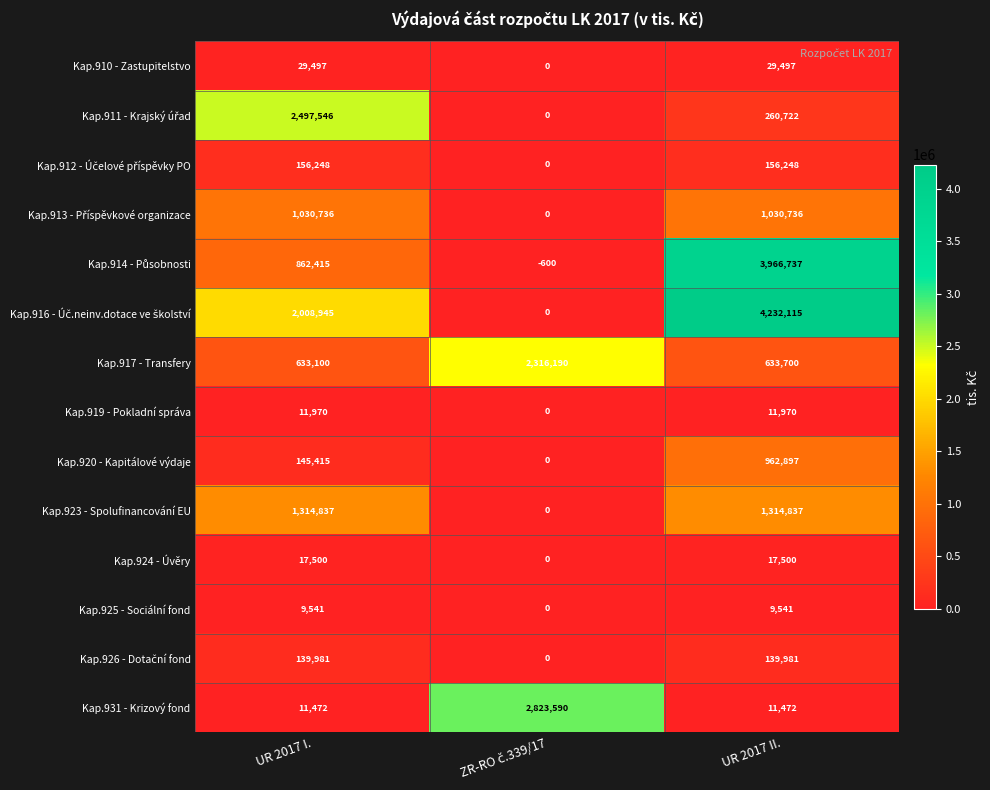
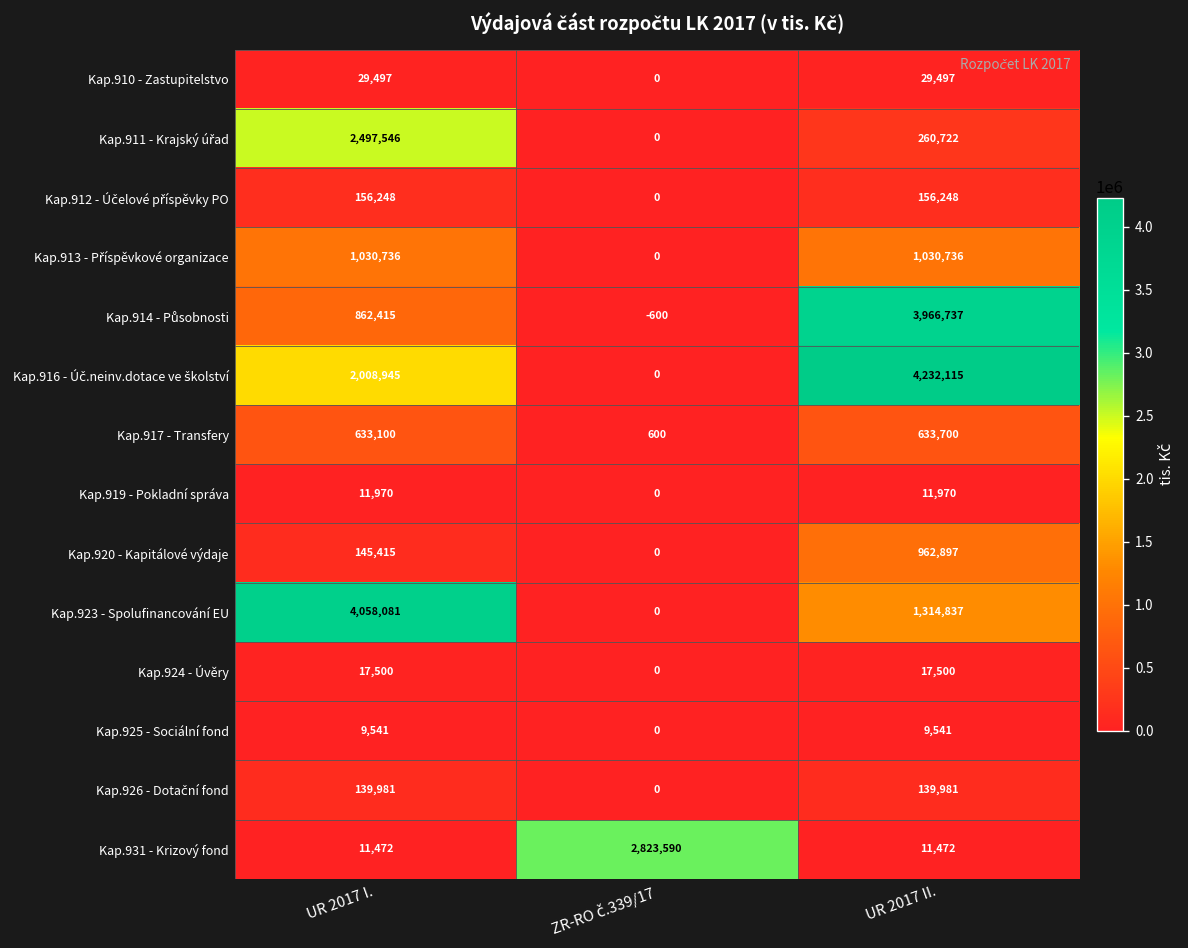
  {
    "Kap.910 - Zastupitelstvo": {
      "UR 2017 I.": "29,497",
      "ZR-RO č.339/17": "0"
    },
    "Kap.911 - Krajský úřad": {
      "UR 2017 I.": "2,497,546",
      "ZR-RO č.339/17": "0",
      "UR 2017 II.": "260,722"
    },
    "Kap.912 - Účelové příspěvky PO": {
      "UR 2017 I.": "156,248",
      "ZR-RO č.339/17": "0",
      "UR 2017 II.": "156,248"
    },
    "Kap.913 - Příspěvkové organizace": {
      "UR 2017 I.": "1,030,736",
      "ZR-RO č.339/17": "0",
      "UR 2017 II.": "1,030,736"
    },
    "Kap.914 - Působnosti": {
      "UR 2017 I.": "862,415",
      "ZR-RO č.339/17": "-600",
      "UR 2017 II.": "3,966,737"
    },
    "Kap.916 - Úč.neinv.dotace ve školství": {
      "UR 2017 I.": "2,008,945",
      "ZR-RO č.339/17": "0",
      "UR 2017 II.": "4,232,115"
    },
    "Kap.917 - Transfery": {
      "UR 2017 I.": "633,100",
-     "ZR-RO č.339/17": "2,316,190",
+     "ZR-RO č.339/17": "600",
      "UR 2017 II.": "633,700"
    },
    "Kap.919 - Pokladní správa": {
      "UR 2017 I.": "11,970",
      "ZR-RO č.339/17": "0",
      "UR 2017 II.": "11,970"
    },
    "Kap.920 - Kapitálové výdaje": {
      "UR 2017 I.": "145,415",
      "ZR-RO č.339/17": "0",
      "UR 2017 II.": "962,897"
    },
    "Kap.923 - Spolufinancování EU": {
-     "UR 2017 I.": "1,314,837",
+     "UR 2017 I.": "4,058,081",
      "ZR-RO č.339/17": "0",
      "UR 2017 II.": "1,314,837"
    },
    "Kap.924 - Úvěry": {
      "UR 2017 I.": "17,500",
      "ZR-RO č.339/17": "0",
      "UR 2017 II.": "17,500"
    },
    "Kap.925 - Sociální fond": {
      "UR 2017 I.": "9,541",
      "ZR-RO č.339/17": "0",
      "UR 2017 II.": "9,541"
    },
    "Kap.926 - Dotační fond": {
      "UR 2017 I.": "139,981",
      "ZR-RO č.339/17": "0",
      "UR 2017 II.": "139,981"
    },
    "Kap.931 - Krizový fond": {
      "UR 2017 I.": "11,472",
      "ZR-RO č.339/17": "2,823,590",
      "UR 2017 II.": "11,472"
    }
  }
